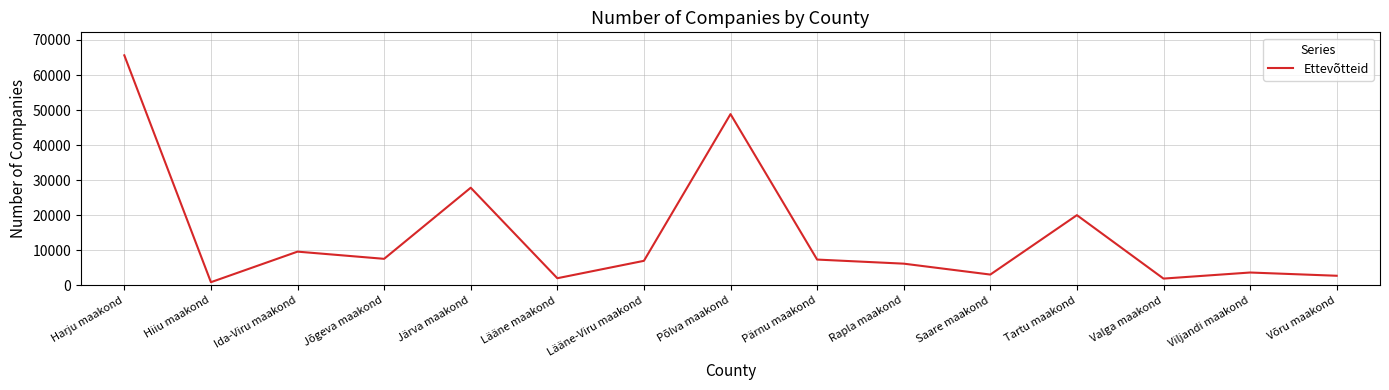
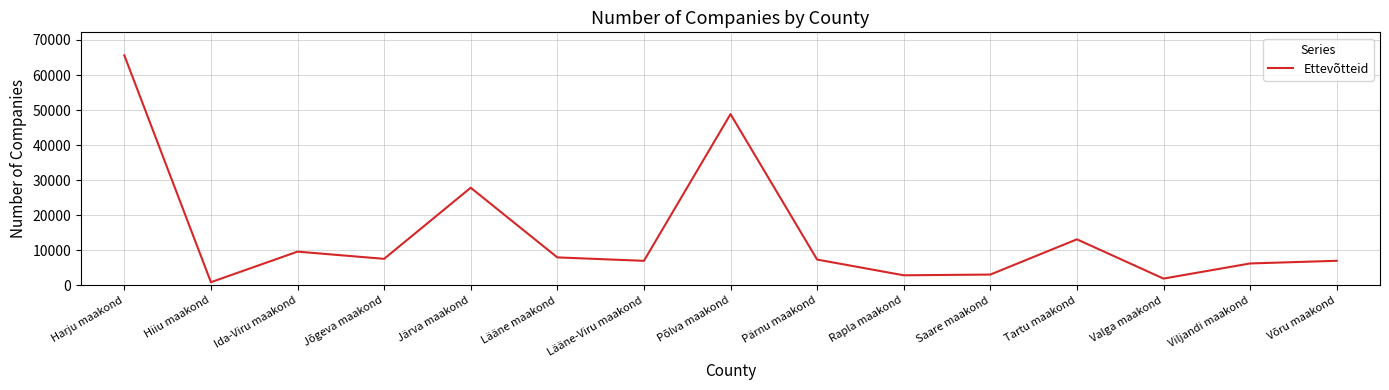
  {
    "Harju maakond": 66000,
    "Hiiu maakond": 1000,
    "Ida-Viru maakond": 10000,
    "Jõgeva maakond": 8000,
    "Järva maakond": 28000,
-   "Lääne maakond": 2000,
+   "Lääne maakond": 8000,
    "Lääne-Viru maakond": 7000,
    "Põlva maakond": 49000,
    "Pärnu maakond": 7000,
-   "Rapla maakond": 6000,
+   "Rapla maakond": 3000,
    "Saare maakond": 3000,
-   "Tartu maakond": 20000,
+   "Tartu maakond": 13000,
    "Valga maakond": 2000,
-   "Viljandi maakond": 4000,
-   "Võru maakond": 3000
+   "Viljandi maakond": 6000,
+   "Võru maakond": 7000
  }
